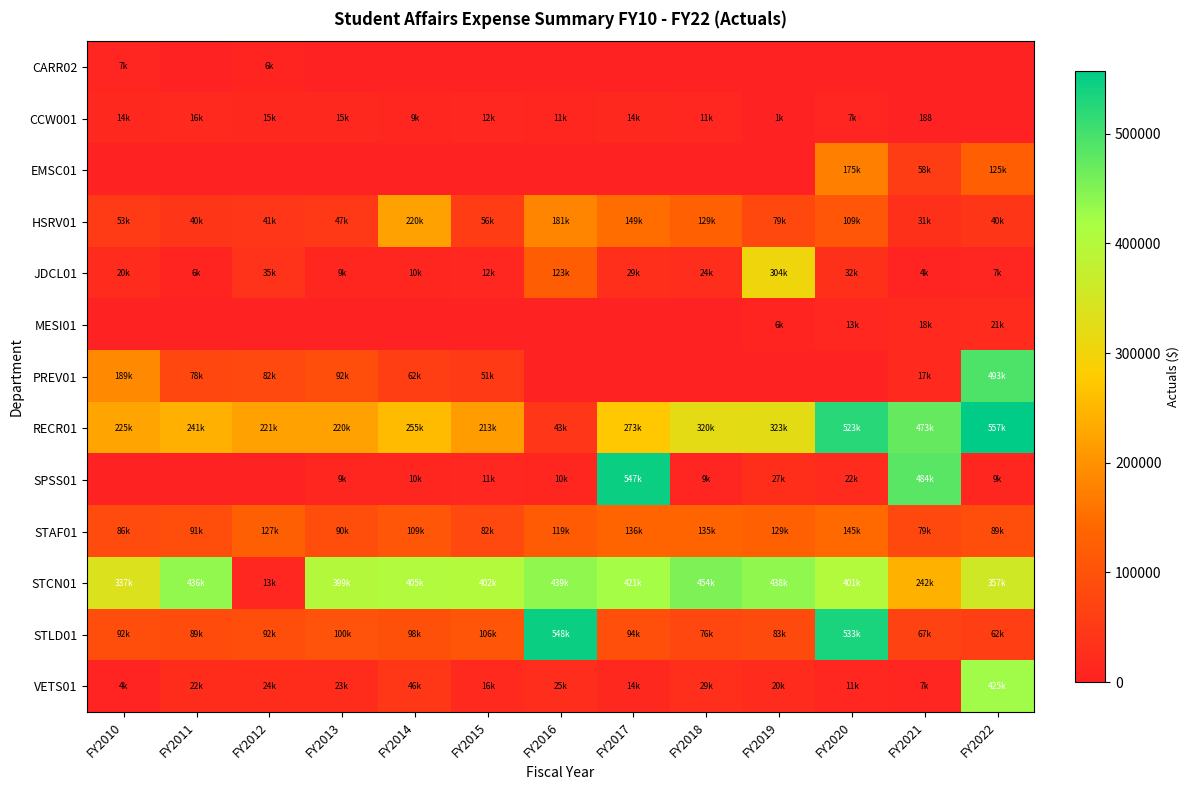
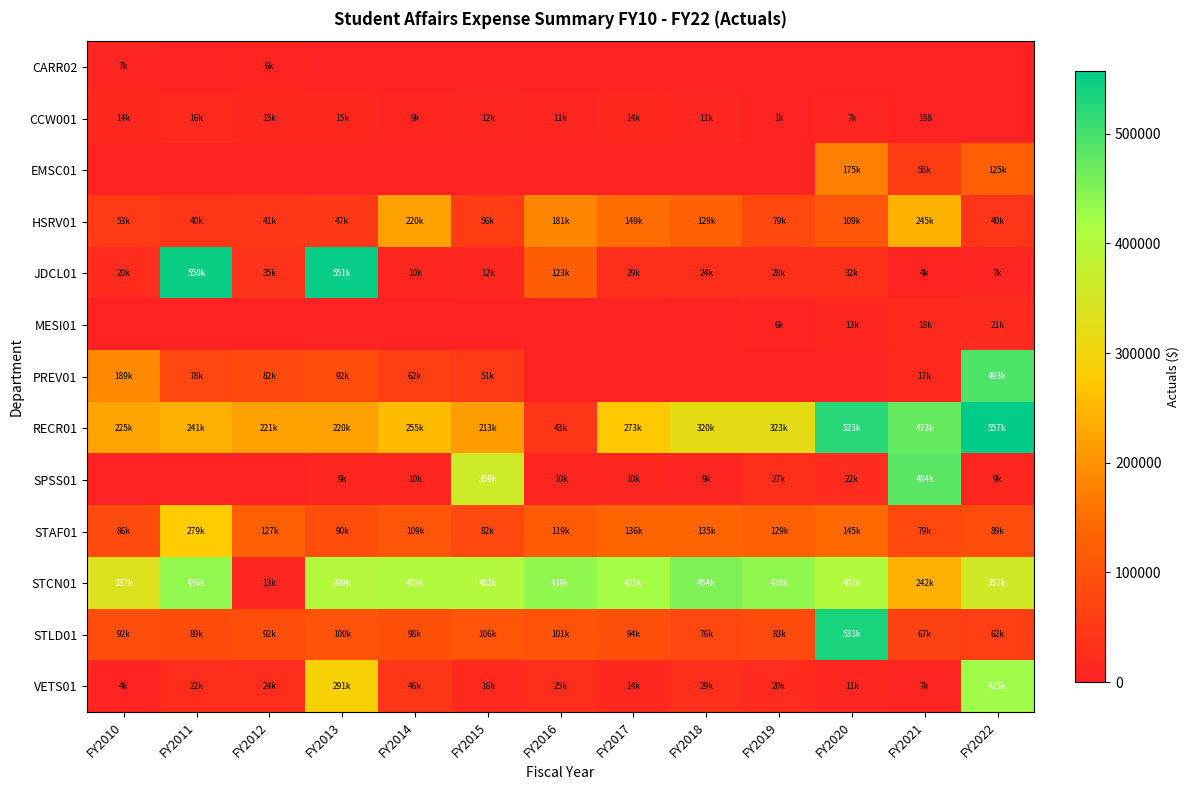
  {
    "CARR02": {
      "FY2010": "7k",
      "FY2012": "6k"
    },
    "CCW001": {
      "FY2010": "14k",
      "FY2011": "16k",
      "FY2012": "15k",
      "FY2013": "15k",
      "FY2014": "9k",
      "FY2015": "12k",
      "FY2016": "11k",
      "FY2017": "14k",
      "FY2018": "11k",
      "FY2019": "1k",
      "FY2020": "7k",
      "FY2021": "188"
    },
    "EMSC01": {
      "FY2020": "175k",
      "FY2021": "58k",
      "FY2022": "125k"
    },
    "HSRV01": {
      "FY2010": "53k",
      "FY2011": "40k",
      "FY2012": "41k",
      "FY2013": "47k",
      "FY2014": "220k",
      "FY2015": "56k",
      "FY2016": "181k",
      "FY2017": "149k",
      "FY2018": "129k",
      "FY2019": "79k",
      "FY2020": "109k",
-     "FY2021": "31k",
+     "FY2021": "245k",
      "FY2022": "40k"
    },
    "JDCL01": {
      "FY2010": "20k",
-     "FY2011": "6k",
+     "FY2011": "550k",
      "FY2012": "35k",
-     "FY2013": "9k",
+     "FY2013": "551k",
      "FY2014": "10k",
      "FY2015": "12k",
      "FY2016": "123k",
      "FY2017": "29k",
      "FY2018": "24k",
-     "FY2019": "304k",
+     "FY2019": "28k",
      "FY2020": "32k",
      "FY2021": "4k",
      "FY2022": "7k"
    },
    "MESI01": {
      "FY2019": "6k",
      "FY2020": "13k",
      "FY2021": "18k",
      "FY2022": "21k"
    },
    "PREV01": {
      "FY2010": "189k",
      "FY2011": "78k",
      "FY2012": "82k",
      "FY2013": "92k",
      "FY2014": "62k",
      "FY2015": "51k",
      "FY2021": "17k",
      "FY2022": "493k"
    },
    "RECR01": {
      "FY2010": "225k",
      "FY2011": "241k",
      "FY2012": "221k",
      "FY2013": "220k",
      "FY2014": "255k",
      "FY2015": "213k",
      "FY2016": "43k",
      "FY2017": "273k",
      "FY2018": "320k",
      "FY2019": "323k",
      "FY2020": "523k",
      "FY2021": "473k",
      "FY2022": "557k"
    },
    "SPSS01": {
      "FY2013": "9k",
      "FY2014": "10k",
-     "FY2015": "11k",
+     "FY2015": "359k",
      "FY2016": "10k",
-     "FY2017": "547k",
+     "FY2017": "10k",
      "FY2018": "9k",
      "FY2019": "27k",
      "FY2020": "22k",
      "FY2021": "484k",
      "FY2022": "9k"
    },
    "STAF01": {
      "FY2010": "86k",
-     "FY2011": "91k",
+     "FY2011": "279k",
      "FY2012": "127k",
      "FY2013": "90k",
      "FY2014": "109k",
      "FY2015": "82k",
      "FY2016": "119k",
      "FY2017": "136k",
      "FY2018": "135k",
      "FY2019": "129k",
      "FY2020": "145k",
      "FY2021": "79k",
      "FY2022": "89k"
    },
    "STCN01": {
      "FY2010": "337k",
      "FY2011": "436k",
      "FY2012": "13k",
      "FY2013": "399k",
      "FY2014": "405k",
      "FY2015": "402k",
      "FY2016": "439k",
      "FY2017": "421k",
      "FY2018": "454k",
      "FY2019": "438k",
      "FY2020": "401k",
      "FY2021": "242k",
      "FY2022": "357k"
    },
    "STLD01": {
      "FY2010": "92k",
      "FY2011": "89k",
      "FY2012": "92k",
      "FY2013": "100k",
      "FY2014": "98k",
      "FY2015": "106k",
-     "FY2016": "548k",
+     "FY2016": "101k",
      "FY2017": "94k",
      "FY2018": "76k",
      "FY2019": "83k",
      "FY2020": "533k",
      "FY2021": "67k",
      "FY2022": "62k"
    },
    "VETS01": {
      "FY2010": "4k",
      "FY2011": "22k",
      "FY2012": "24k",
-     "FY2013": "23k",
+     "FY2013": "291k",
      "FY2014": "46k",
      "FY2015": "16k",
      "FY2016": "25k",
      "FY2017": "14k",
      "FY2018": "29k",
      "FY2019": "20k",
      "FY2020": "11k",
      "FY2021": "7k",
      "FY2022": "425k"
    }
  }
